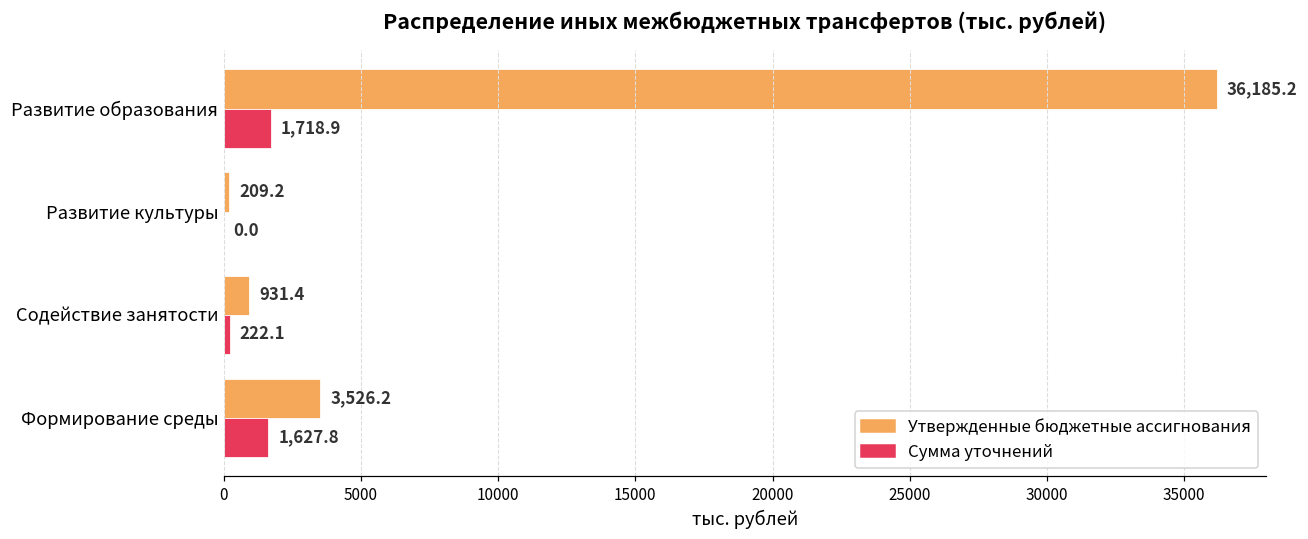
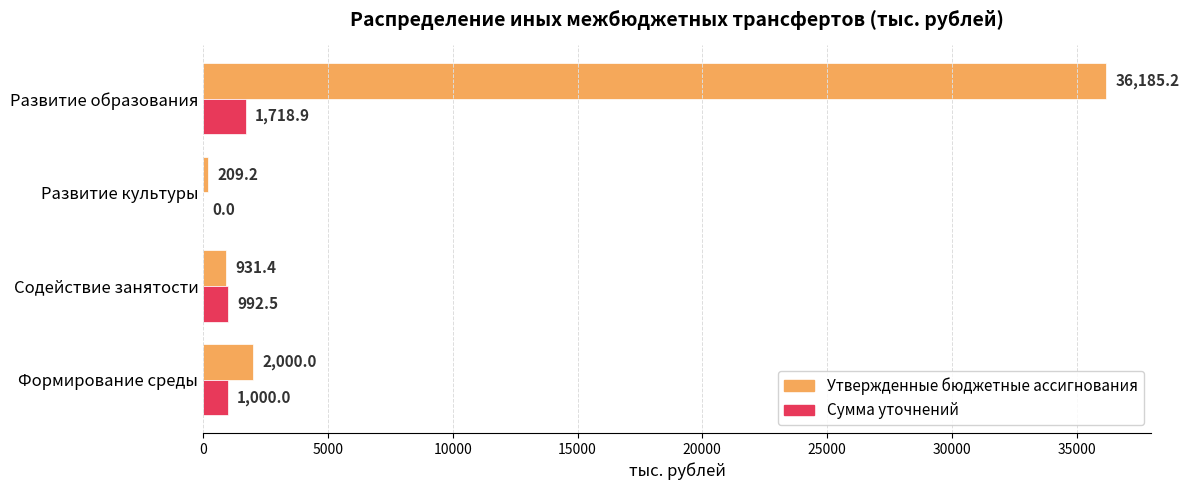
  {
    "Утвержденные бюджетные ассигнования": {
      "Развитие образования": "36,185.2",
      "Развитие культуры": "209.2",
      "Содействие занятости": "931.4",
-     "Формирование среды": "3,526.2"
+     "Формирование среды": "2,000.0"
    },
    "Сумма уточнений": {
      "Развитие образования": "1,718.9",
      "Развитие культуры": "0.0",
-     "Содействие занятости": "222.1",
-     "Формирование среды": "1,627.8"
+     "Содействие занятости": "992.5",
+     "Формирование среды": "1,000.0"
    }
  }
